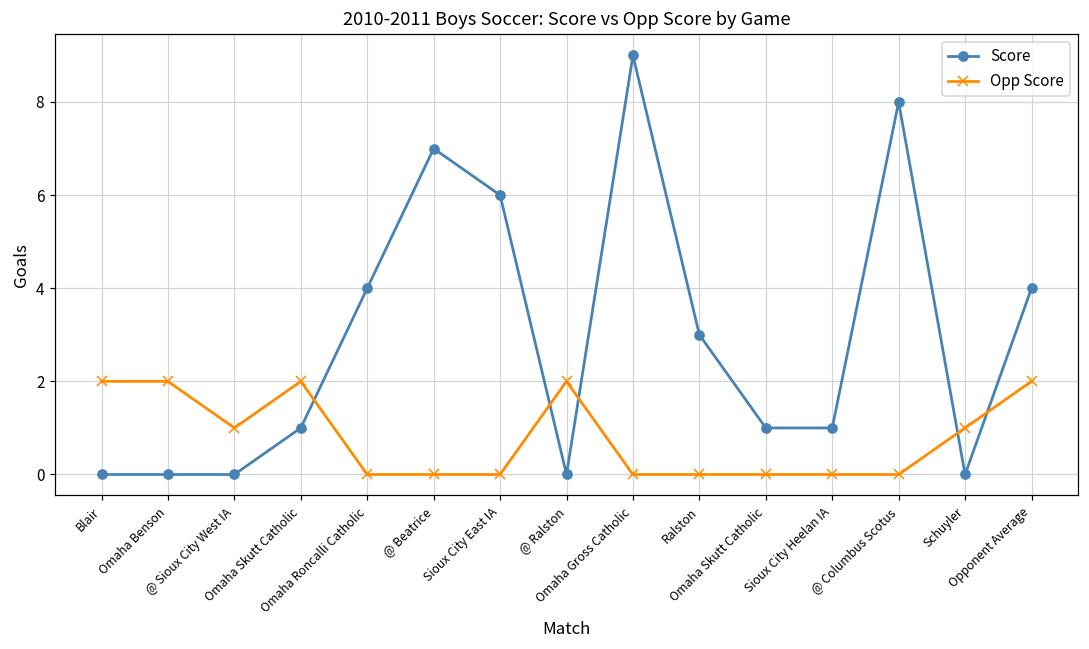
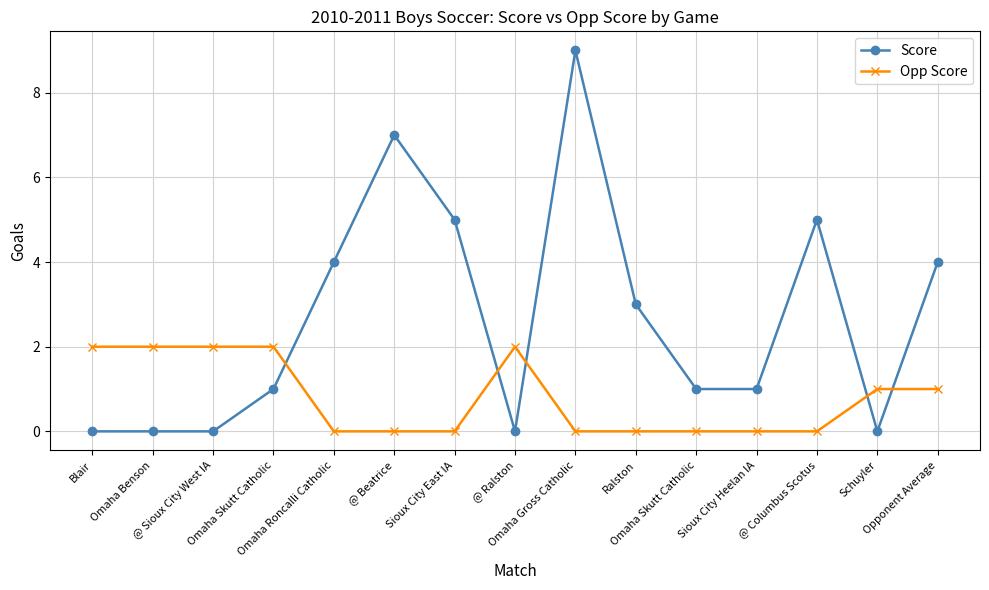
  {
    "Score": {
      "Blair": 0,
      "Omaha Benson": 0,
      "@ Sioux City West IA": 0,
      "Omaha Roncalli Catholic": 4,
      "@ Beatrice": 7,
-     "Sioux City East IA": 6,
+     "Sioux City East IA": 5,
      "@ Ralston": 0,
      "Omaha Gross Catholic": 9,
      "Ralston": 3,
      "Sioux City Heelan IA": 1,
-     "@ Columbus Scotus": 8,
+     "@ Columbus Scotus": 5,
      "Schuyler": 0,
      "Opponent Average": 4
    },
    "Opp Score": {
      "Blair": 2,
      "Omaha Benson": 2,
-     "@ Sioux City West IA": 1,
+     "@ Sioux City West IA": 2,
      "Omaha Roncalli Catholic": 0,
      "@ Beatrice": 0,
      "Sioux City East IA": 0,
      "@ Ralston": 2,
      "Omaha Gross Catholic": 0,
      "Ralston": 0,
      "Sioux City Heelan IA": 0,
      "@ Columbus Scotus": 0,
      "Schuyler": 1,
-     "Opponent Average": 2
+     "Opponent Average": 1
    }
  }
